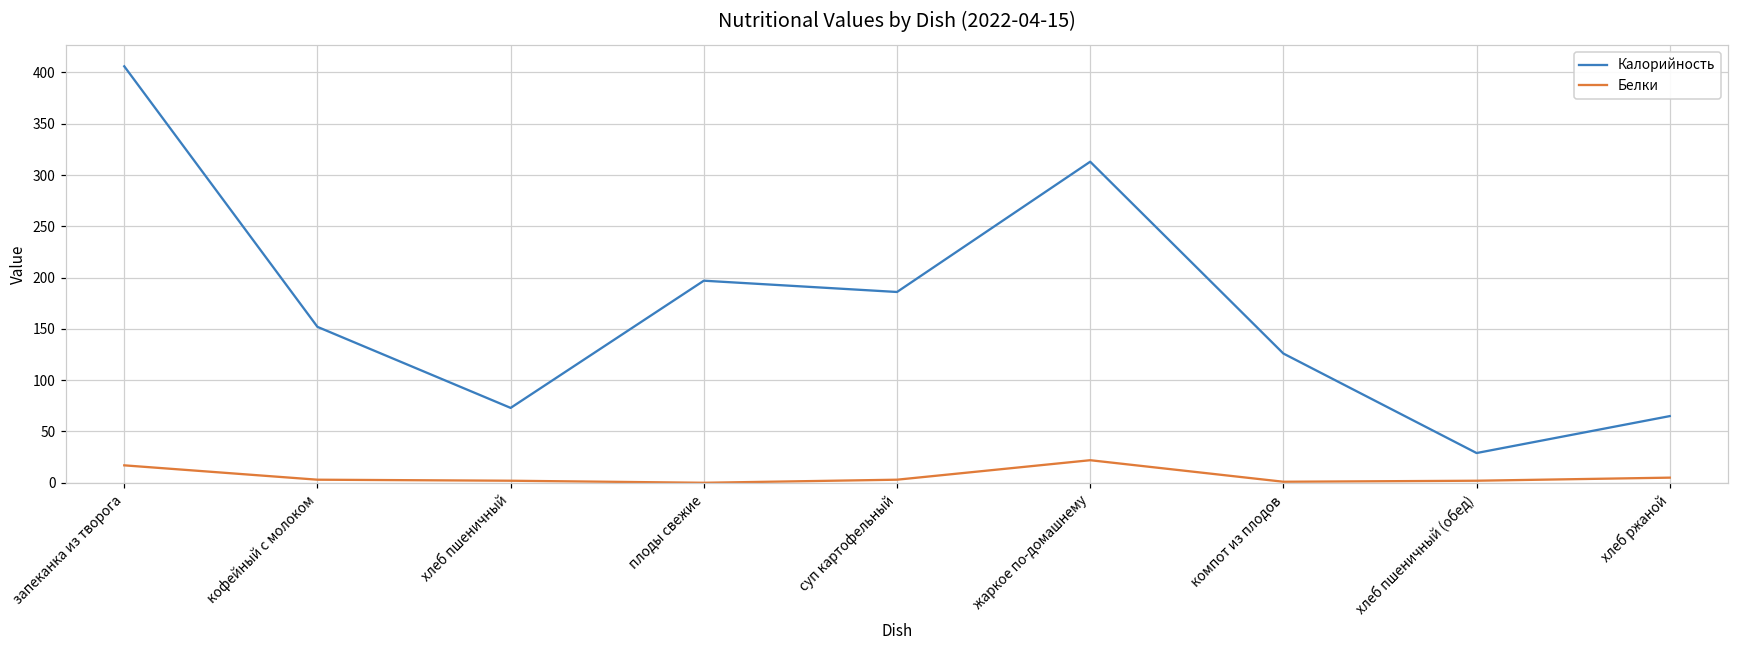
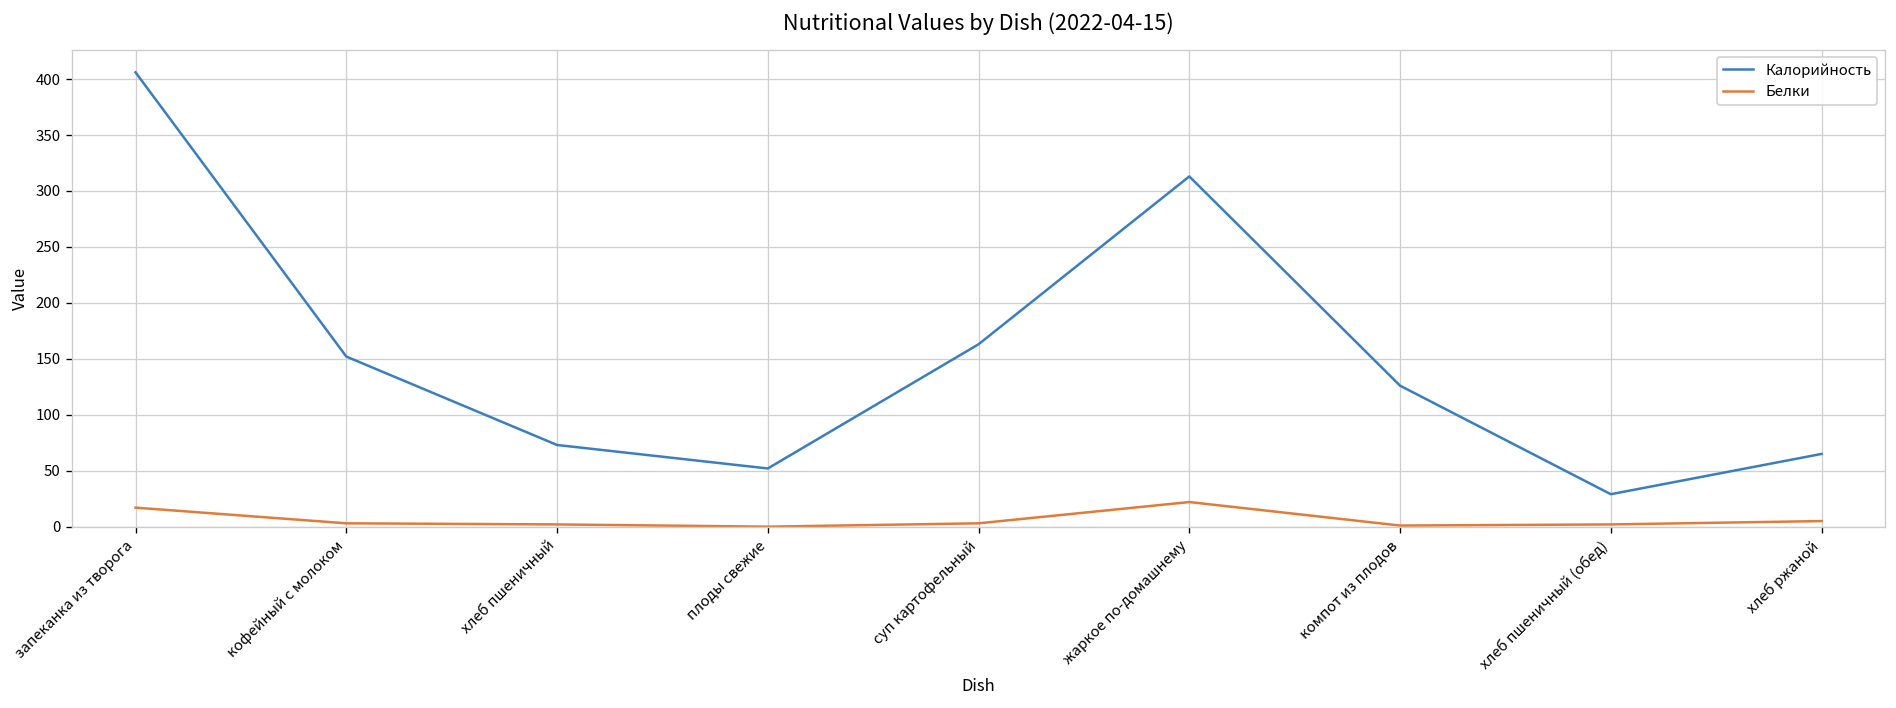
  {
    "Калорийность": {
      "запеканка из творога": 410,
      "кофейный с молоком": 150,
      "хлеб пшеничный": 70,
-     "плоды свежие": 200,
-     "суп картофельный": 190,
+     "плоды свежие": 50,
+     "суп картофельный": 160,
      "жаркое по-домашнему": 310,
      "компот из плодов": 130,
      "хлеб пшеничный (обед)": 30,
      "хлеб ржаной": 70
    },
    "Белки": {
      "запеканка из творога": 20,
      "кофейный с молоком": 0,
      "хлеб пшеничный": 0,
      "плоды свежие": 0,
      "суп картофельный": 0,
      "жаркое по-домашнему": 20,
      "компот из плодов": 0,
      "хлеб пшеничный (обед)": 0,
      "хлеб ржаной": 10
    }
  }
